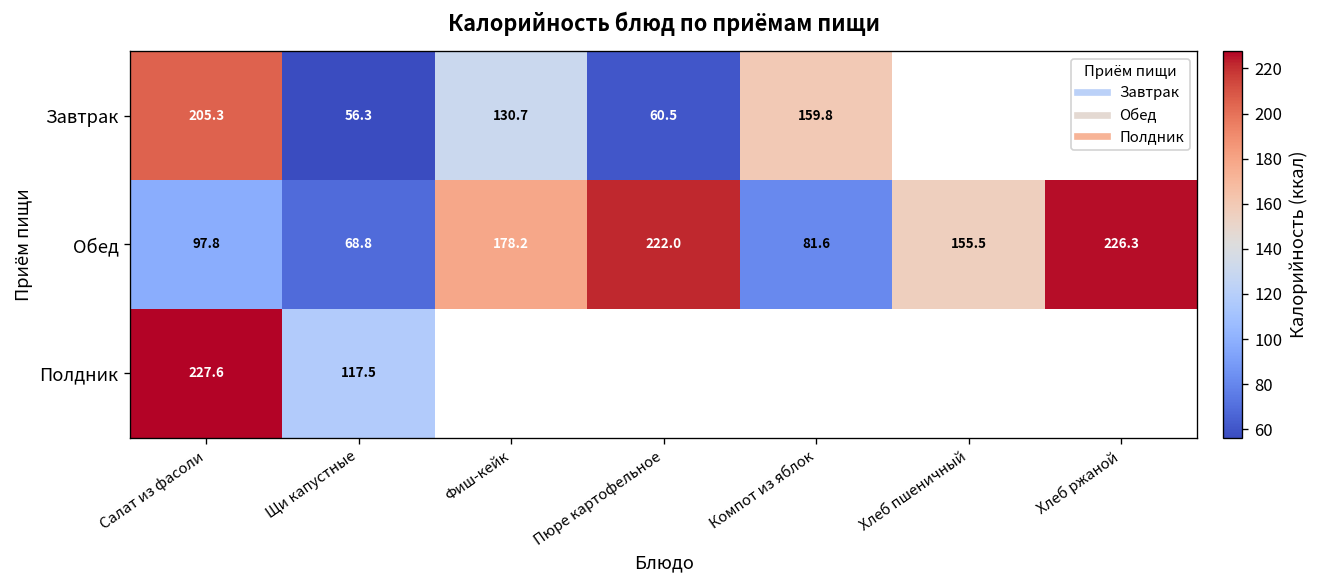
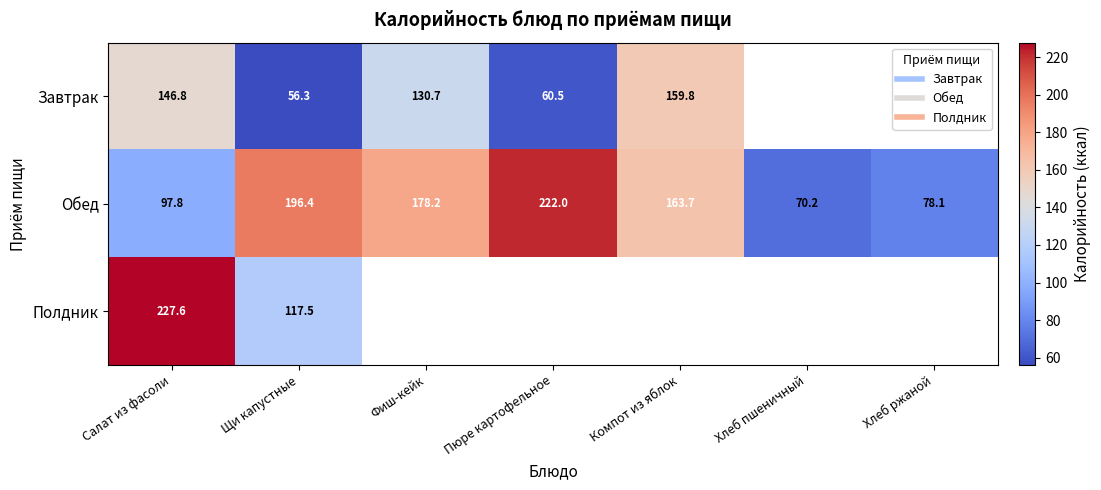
  {
    "Завтрак": {
-     "Салат из фасоли": 205.3,
+     "Салат из фасоли": 146.8,
      "Щи капустные": 56.3,
      "Фиш-кейк": 130.7,
      "Пюре картофельное": 60.5,
      "Компот из яблок": 159.8
    },
    "Обед": {
      "Салат из фасоли": 97.8,
-     "Щи капустные": 68.8,
+     "Щи капустные": 196.4,
      "Фиш-кейк": 178.2,
      "Пюре картофельное": 222.0,
-     "Компот из яблок": 81.6,
-     "Хлеб пшеничный": 155.5,
-     "Хлеб ржаной": 226.3
+     "Компот из яблок": 163.7,
+     "Хлеб пшеничный": 70.2,
+     "Хлеб ржаной": 78.1
    },
    "Полдник": {
      "Салат из фасоли": 227.6,
      "Щи капустные": 117.5
    }
  }
